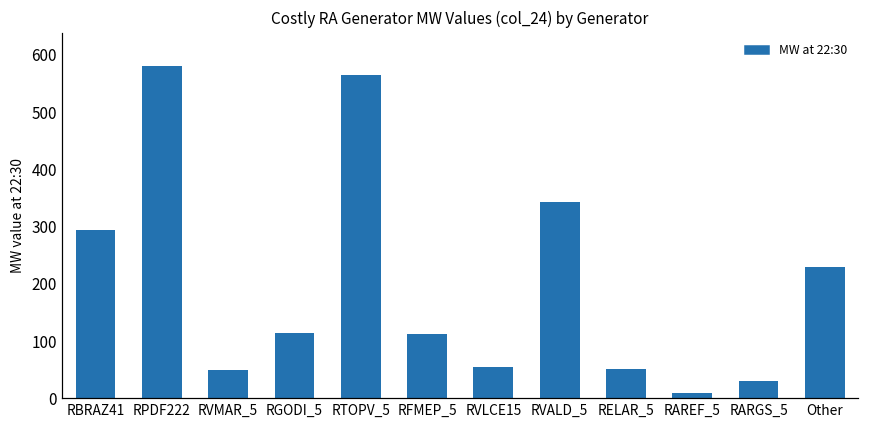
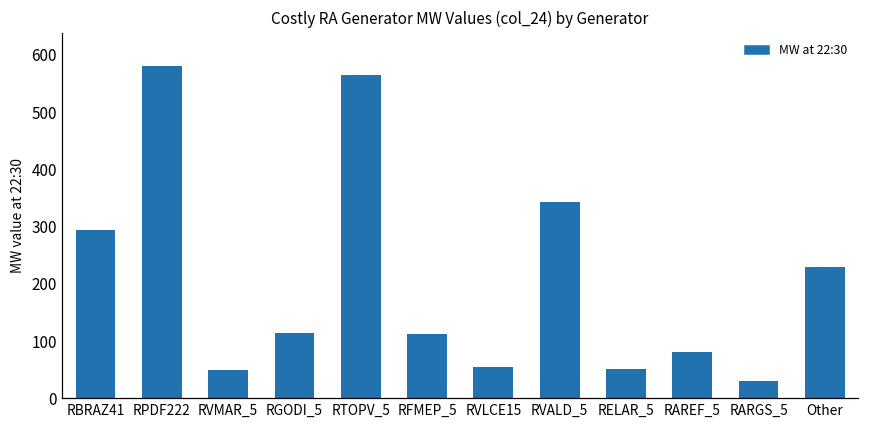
  {
    "RBRAZ41": 290,
    "RPDF222": 580,
    "RVMAR_5": 50,
    "RGODI_5": 110,
    "RTOPV_5": 570,
    "RFMEP_5": 110,
    "RVLCE15": 60,
    "RVALD_5": 340,
    "RELAR_5": 50,
-   "RAREF_5": 10,
+   "RAREF_5": 80,
    "RARGS_5": 30,
    "Other": 230
  }
